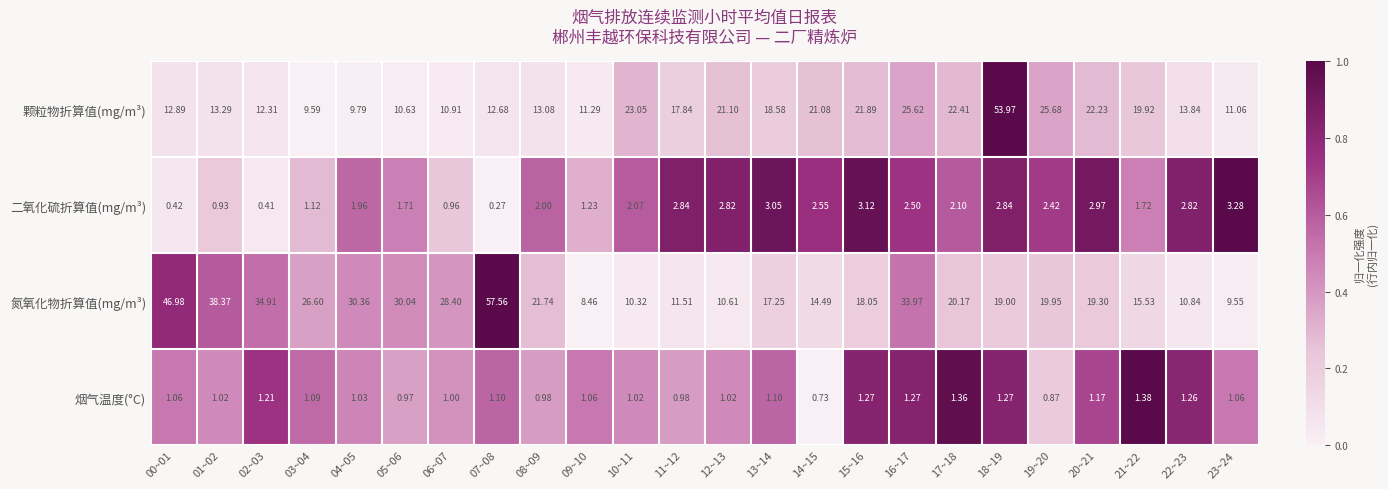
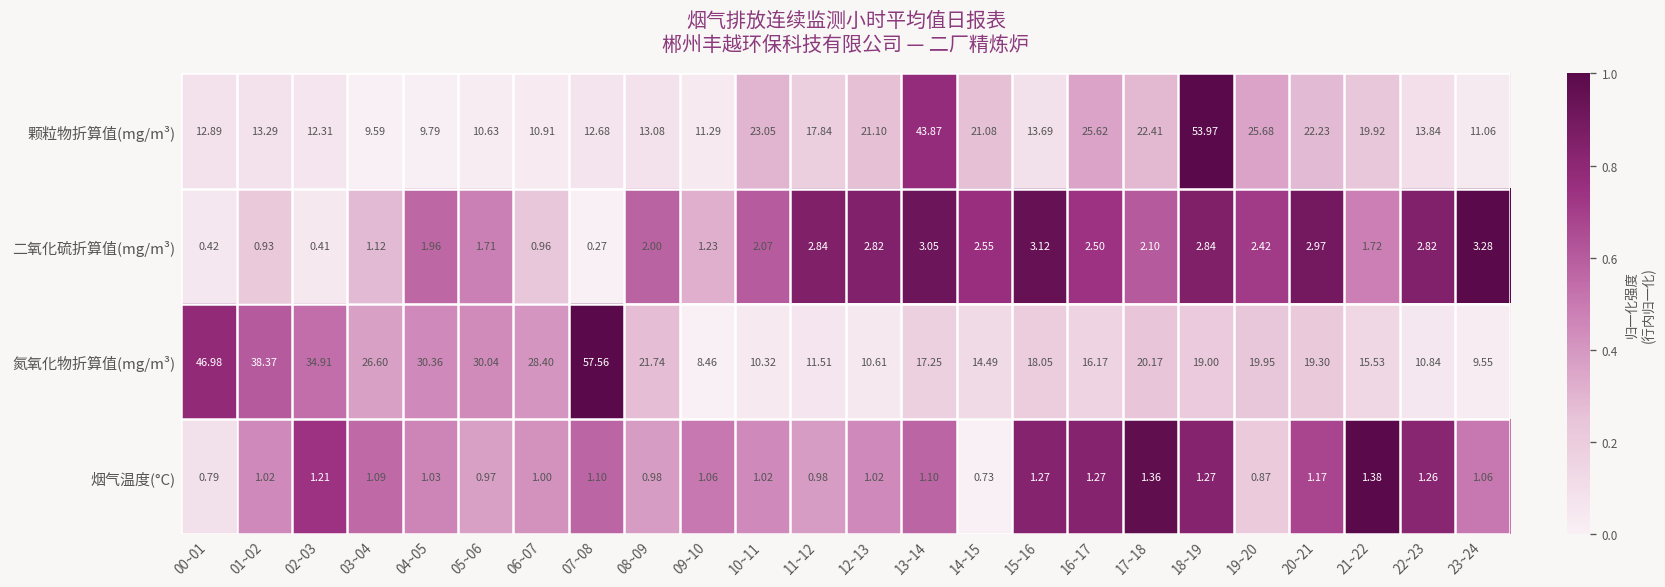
  {
    "颗粒物折算值(mg/m³)": {
      "00~01": 12.89,
      "01~02": 13.29,
      "02~03": 12.31,
      "03~04": 9.59,
      "04~05": 9.79,
      "05~06": 10.63,
      "06~07": 10.91,
      "07~08": 12.68,
      "08~09": 13.08,
      "09~10": 11.29,
      "10~11": 23.05,
      "11~12": 17.84,
      "12~13": 21.10,
-     "13~14": 18.58,
+     "13~14": 43.87,
      "14~15": 21.08,
-     "15~16": 21.89,
+     "15~16": 13.69,
      "16~17": 25.62,
      "17~18": 22.41,
      "18~19": 53.97,
      "19~20": 25.68,
      "20~21": 22.23,
      "21~22": 19.92,
      "22~23": 13.84,
      "23~24": 11.06
    },
    "二氧化硫折算值(mg/m³)": {
      "00~01": 0.42,
      "01~02": 0.93,
      "02~03": 0.41,
      "03~04": 1.12,
      "04~05": 1.96,
      "05~06": 1.71,
      "06~07": 0.96,
      "07~08": 0.27,
      "08~09": 2.00,
      "09~10": 1.23,
      "10~11": 2.07,
      "11~12": 2.84,
      "12~13": 2.82,
      "13~14": 3.05,
      "14~15": 2.55,
      "15~16": 3.12,
      "16~17": 2.50,
      "17~18": 2.10,
      "18~19": 2.84,
      "19~20": 2.42,
      "20~21": 2.97,
      "21~22": 1.72,
      "22~23": 2.82,
      "23~24": 3.28
    },
    "氮氧化物折算值(mg/m³)": {
      "00~01": 46.98,
      "01~02": 38.37,
      "02~03": 34.91,
      "03~04": 26.60,
      "04~05": 30.36,
      "05~06": 30.04,
      "06~07": 28.40,
      "07~08": 57.56,
      "08~09": 21.74,
      "09~10": 8.46,
      "10~11": 10.32,
      "11~12": 11.51,
      "12~13": 10.61,
      "13~14": 17.25,
      "14~15": 14.49,
      "15~16": 18.05,
-     "16~17": 33.97,
+     "16~17": 16.17,
      "17~18": 20.17,
      "18~19": 19.00,
      "19~20": 19.95,
      "20~21": 19.30,
      "21~22": 15.53,
      "22~23": 10.84,
      "23~24": 9.55
    },
    "烟气温度(°C)": {
-     "00~01": 1.06,
+     "00~01": 0.79,
      "01~02": 1.02,
      "02~03": 1.21,
      "03~04": 1.09,
      "04~05": 1.03,
      "05~06": 0.97,
      "06~07": 1.00,
      "07~08": 1.10,
      "08~09": 0.98,
      "09~10": 1.06,
      "10~11": 1.02,
      "11~12": 0.98,
      "12~13": 1.02,
      "13~14": 1.10,
      "14~15": 0.73,
      "15~16": 1.27,
      "16~17": 1.27,
      "17~18": 1.36,
      "18~19": 1.27,
      "19~20": 0.87,
      "20~21": 1.17,
      "21~22": 1.38,
      "22~23": 1.26,
      "23~24": 1.06
    }
  }
